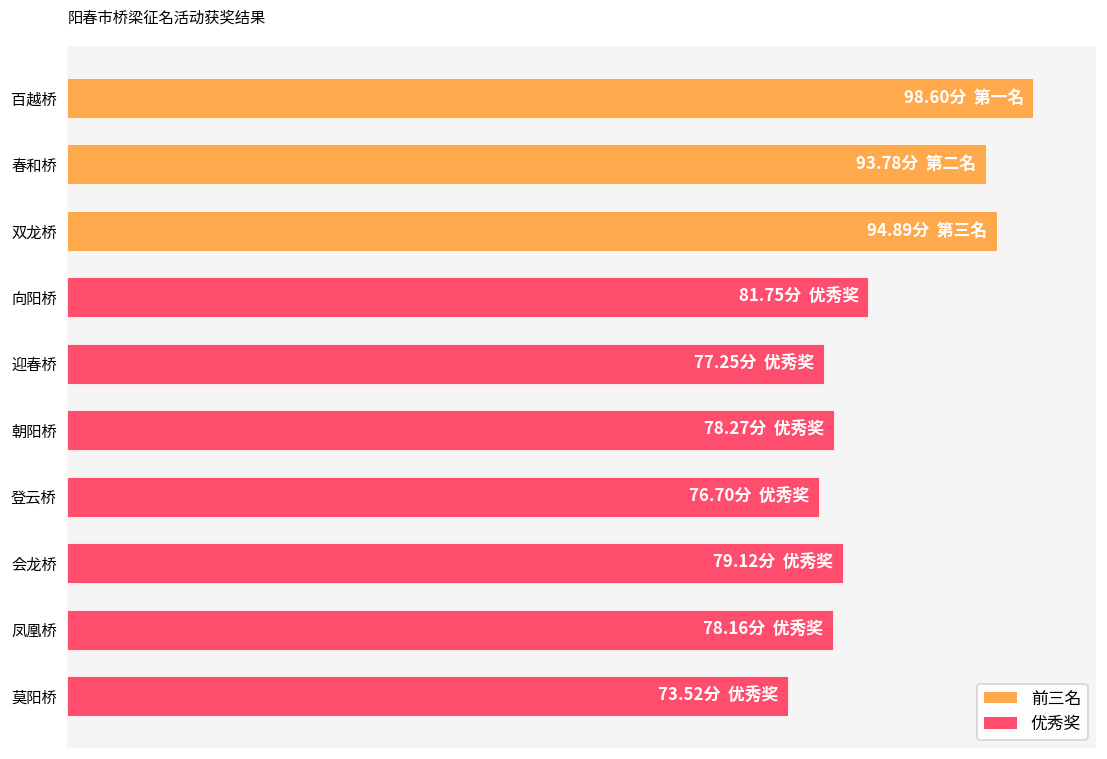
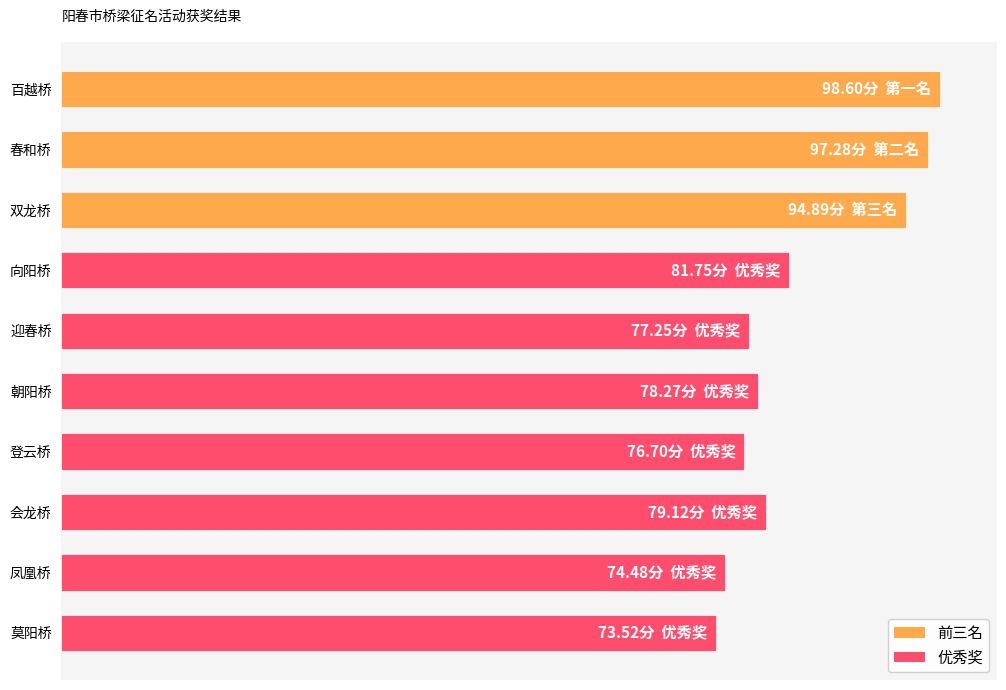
  {
    "百越桥": "98.60分",
-   "春和桥": "93.78分",
+   "春和桥": "97.28分",
    "双龙桥": "94.89分",
    "向阳桥": "81.75分",
    "迎春桥": "77.25分",
    "朝阳桥": "78.27分",
    "登云桥": "76.70分",
    "会龙桥": "79.12分",
-   "凤凰桥": "78.16分",
+   "凤凰桥": "74.48分",
    "莫阳桥": "73.52分"
  }
